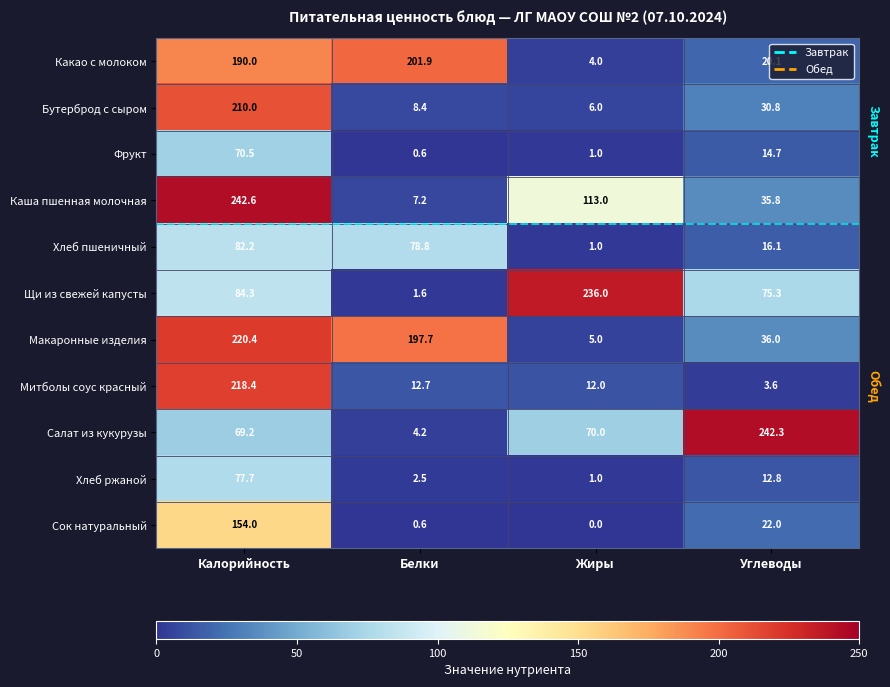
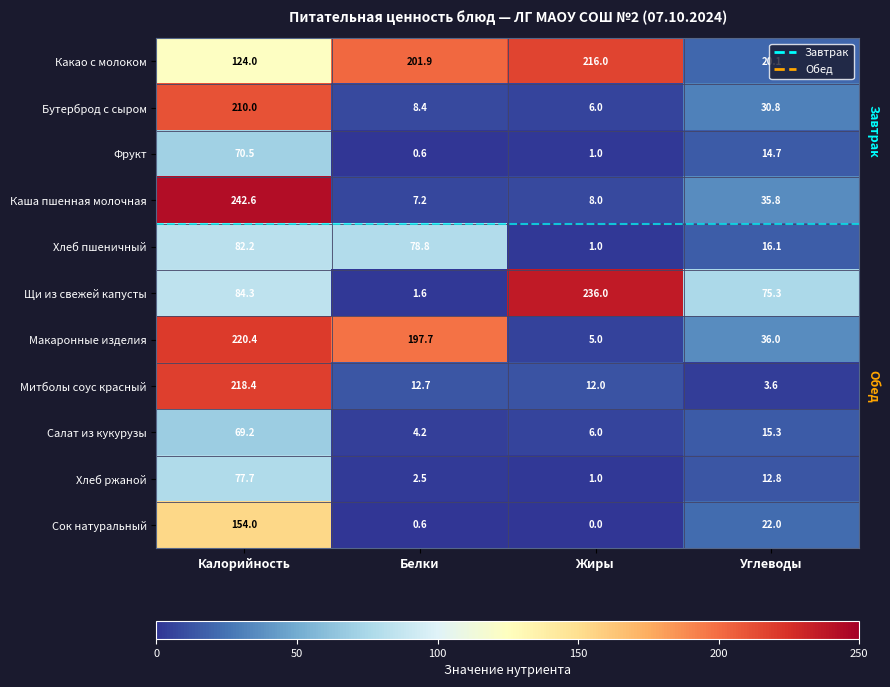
  {
    "Какао с молоком": {
-     "Калорийность": 190.0,
+     "Калорийность": 124.0,
      "Белки": 201.9,
-     "Жиры": 4.0
+     "Жиры": 216.0
    },
    "Бутерброд с сыром": {
      "Калорийность": 210.0,
      "Белки": 8.4,
      "Жиры": 6.0,
      "Углеводы": 30.8
    },
    "Фрукт": {
      "Калорийность": 70.5,
      "Белки": 0.6,
      "Жиры": 1.0,
      "Углеводы": 14.7
    },
    "Каша пшенная молочная": {
      "Калорийность": 242.6,
      "Белки": 7.2,
-     "Жиры": 113.0,
+     "Жиры": 8.0,
      "Углеводы": 35.8
    },
    "Хлеб пшеничный": {
      "Калорийность": 82.2,
      "Белки": 78.8,
      "Жиры": 1.0,
      "Углеводы": 16.1
    },
    "Щи из свежей капусты": {
      "Калорийность": 84.3,
      "Белки": 1.6,
      "Жиры": 236.0,
      "Углеводы": 75.3
    },
    "Макаронные изделия": {
      "Калорийность": 220.4,
      "Белки": 197.7,
      "Жиры": 5.0,
      "Углеводы": 36.0
    },
    "Митболы соус красный": {
      "Калорийность": 218.4,
      "Белки": 12.7,
      "Жиры": 12.0,
      "Углеводы": 3.6
    },
    "Салат из кукурузы": {
      "Калорийность": 69.2,
      "Белки": 4.2,
-     "Жиры": 70.0,
-     "Углеводы": 242.3
+     "Жиры": 6.0,
+     "Углеводы": 15.3
    },
    "Хлеб ржаной": {
      "Калорийность": 77.7,
      "Белки": 2.5,
      "Жиры": 1.0,
      "Углеводы": 12.8
    },
    "Сок натуральный": {
      "Калорийность": 154.0,
      "Белки": 0.6,
      "Жиры": 0.0,
      "Углеводы": 22.0
    }
  }
